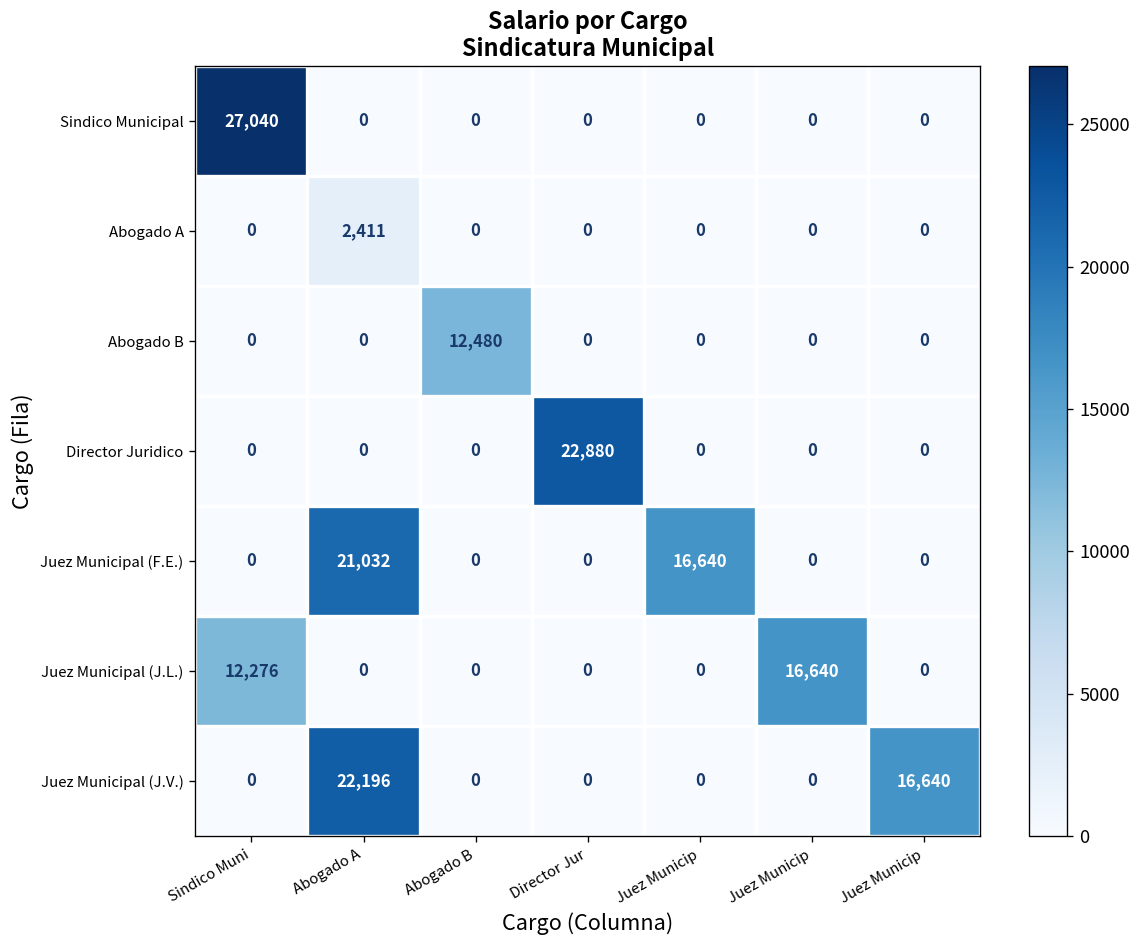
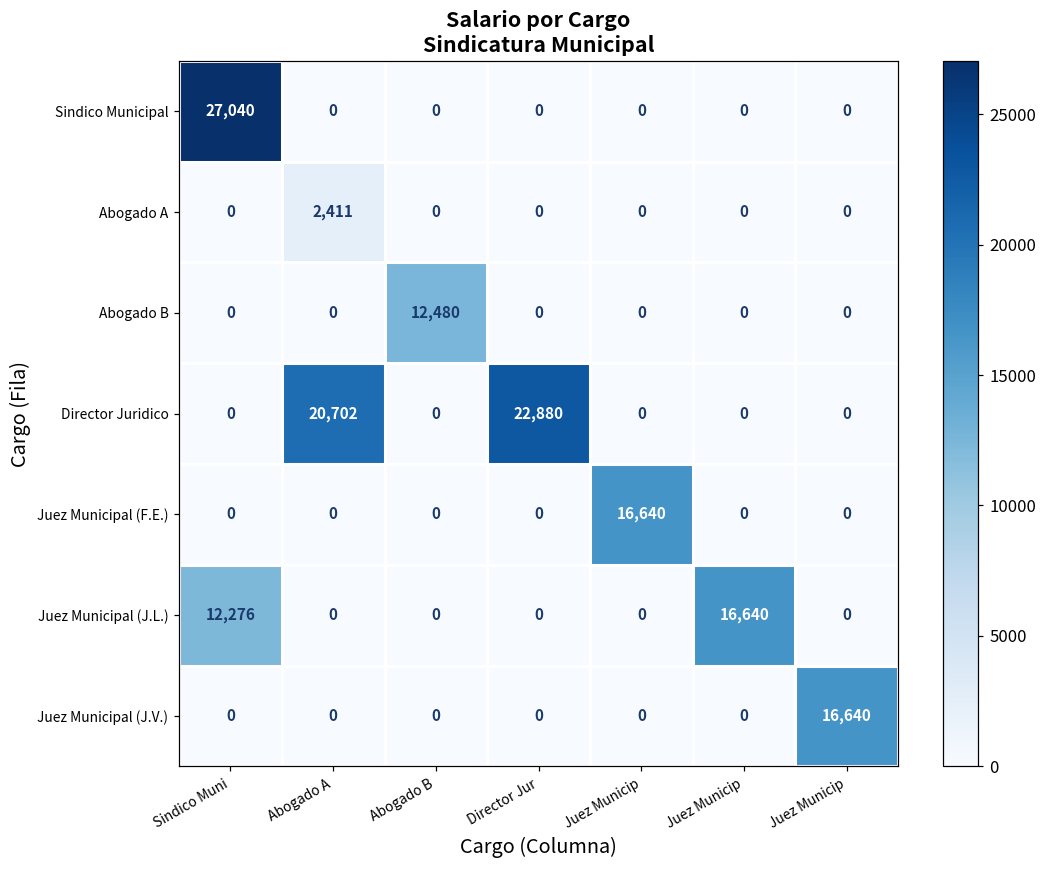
  {
    "Sindico Municipal": {
      "Sindico Muni": "27,040",
      "Abogado A": "0",
      "Abogado B": "0",
      "Director Jur": "0"
    },
    "Abogado A": {
      "Sindico Muni": "0",
      "Abogado A": "2,411",
      "Abogado B": "0",
      "Director Jur": "0"
    },
    "Abogado B": {
      "Sindico Muni": "0",
      "Abogado A": "0",
      "Abogado B": "12,480",
      "Director Jur": "0"
    },
    "Director Juridico": {
      "Sindico Muni": "0",
-     "Abogado A": "0",
+     "Abogado A": "20,702",
      "Abogado B": "0",
      "Director Jur": "22,880"
    },
    "Juez Municipal (F.E.)": {
      "Sindico Muni": "0",
-     "Abogado A": "21,032",
+     "Abogado A": "0",
      "Abogado B": "0",
      "Director Jur": "0"
    },
    "Juez Municipal (J.L.)": {
      "Sindico Muni": "12,276",
      "Abogado A": "0",
      "Abogado B": "0",
      "Director Jur": "0"
    },
    "Juez Municipal (J.V.)": {
      "Sindico Muni": "0",
-     "Abogado A": "22,196",
+     "Abogado A": "0",
      "Abogado B": "0",
      "Director Jur": "0"
    }
  }
